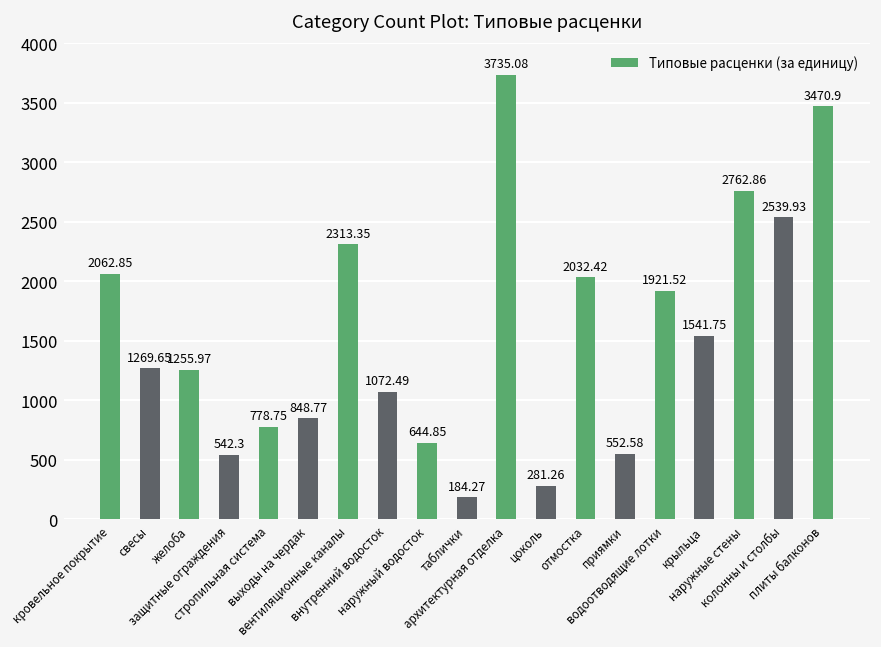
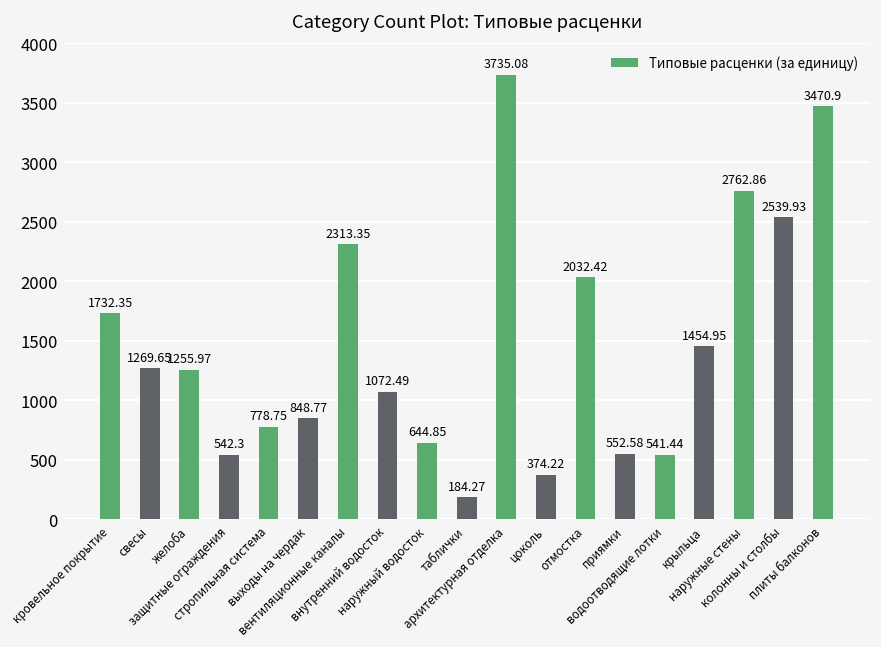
  {
-   "кровельное покрытие": 2062.85,
+   "кровельное покрытие": 1732.35,
    "свесы": 1269.65,
    "желоба": 1255.97,
    "защитные ограждения": 542.3,
    "стропильная система": 778.75,
    "выходы на чердак": 848.77,
    "вентиляционные каналы": 2313.35,
    "внутренний водосток": 1072.49,
    "наружный водосток": 644.85,
    "таблички": 184.27,
    "архитектурная отделка": 3735.08,
-   "цоколь": 281.26,
+   "цоколь": 374.22,
    "отмостка": 2032.42,
    "приямки": 552.58,
-   "водоотводящие лотки": 1921.52,
-   "крыльца": 1541.75,
+   "водоотводящие лотки": 541.44,
+   "крыльца": 1454.95,
    "наружные стены": 2762.86,
    "колонны и столбы": 2539.93,
    "плиты балконов": 3470.9
  }
